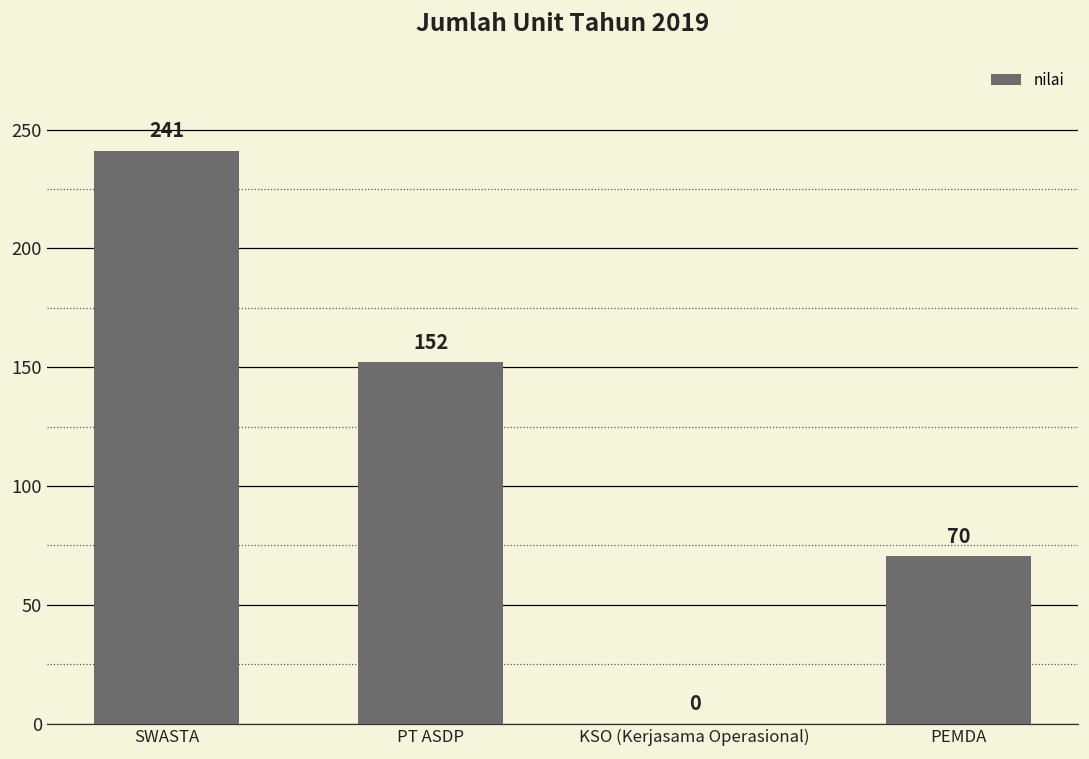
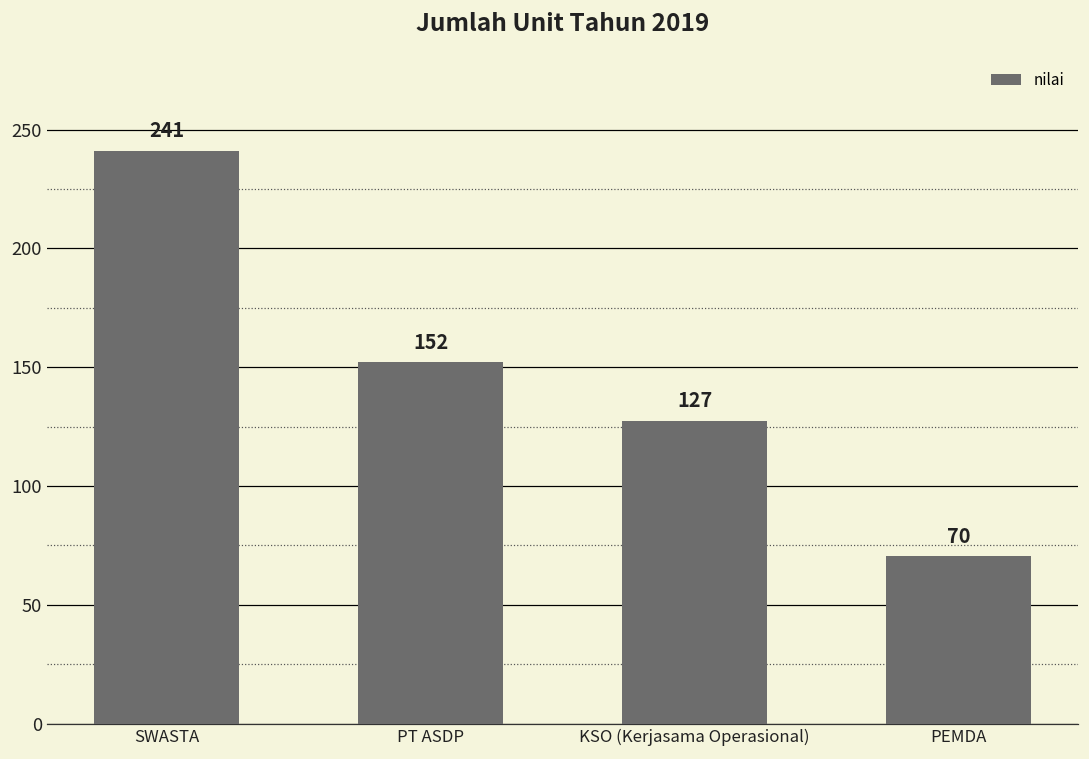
  {
    "SWASTA": 241,
    "PT ASDP": 152,
-   "KSO (Kerjasama Operasional)": 0,
+   "KSO (Kerjasama Operasional)": 127,
    "PEMDA": 70
  }
